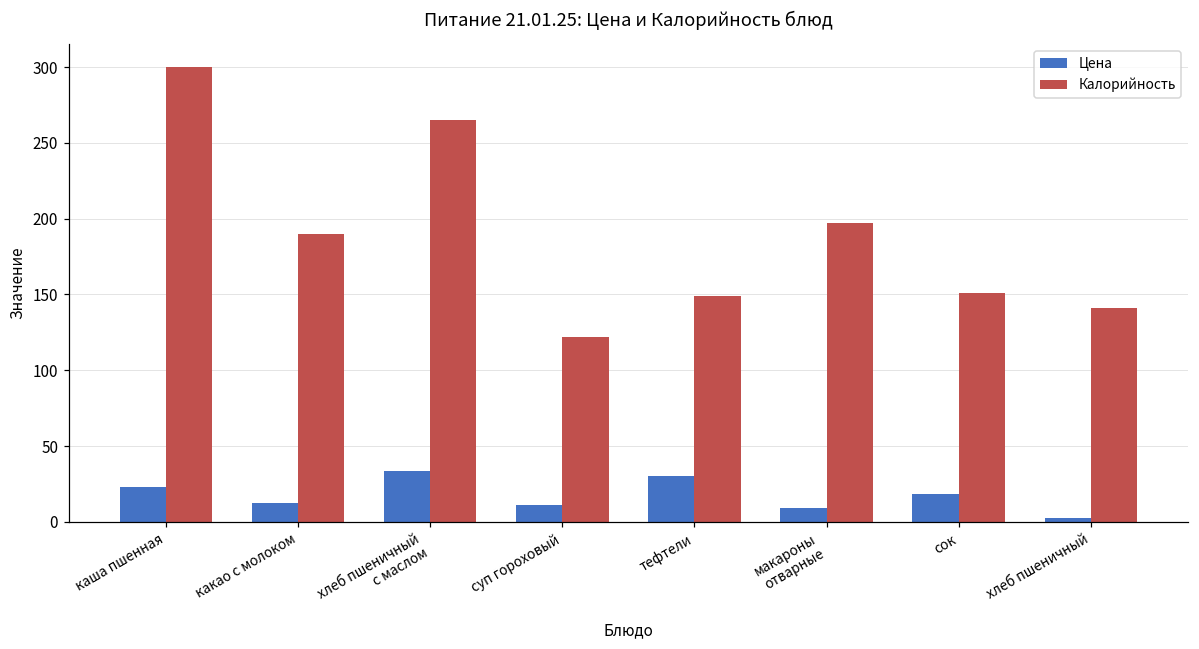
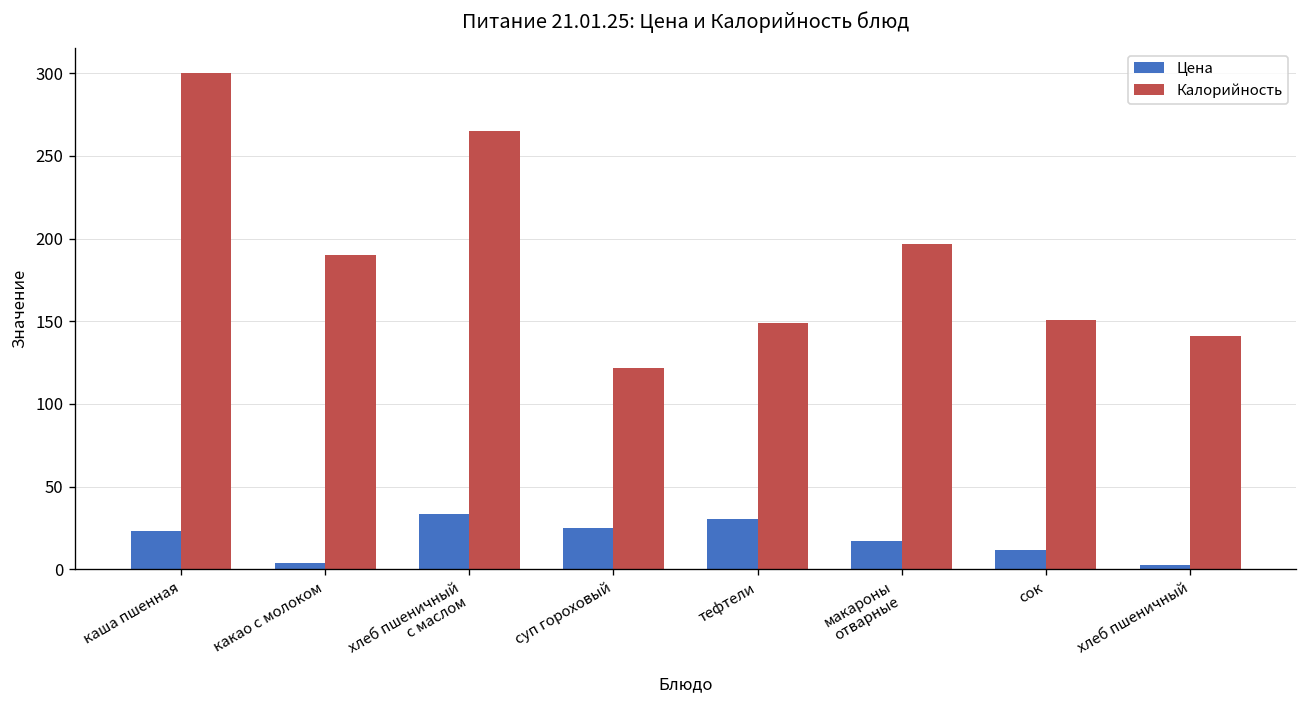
  {
    "Цена": {
      "каша пшенная": 23,
-     "какао с молоком": 12,
+     "какао с молоком": 4,
      "хлеб пшеничный с маслом": 33,
-     "суп гороховый": 11,
+     "суп гороховый": 25,
      "тефтели": 30,
-     "макароны отварные": 9,
-     "сок": 19,
+     "макароны отварные": 17,
+     "сок": 12,
      "хлеб пшеничный": 3
    },
    "Калорийность": {
      "каша пшенная": 300,
      "какао с молоком": 190,
      "хлеб пшеничный с маслом": 265,
      "суп гороховый": 122,
      "тефтели": 149,
      "макароны отварные": 197,
      "сок": 151,
      "хлеб пшеничный": 141
    }
  }
